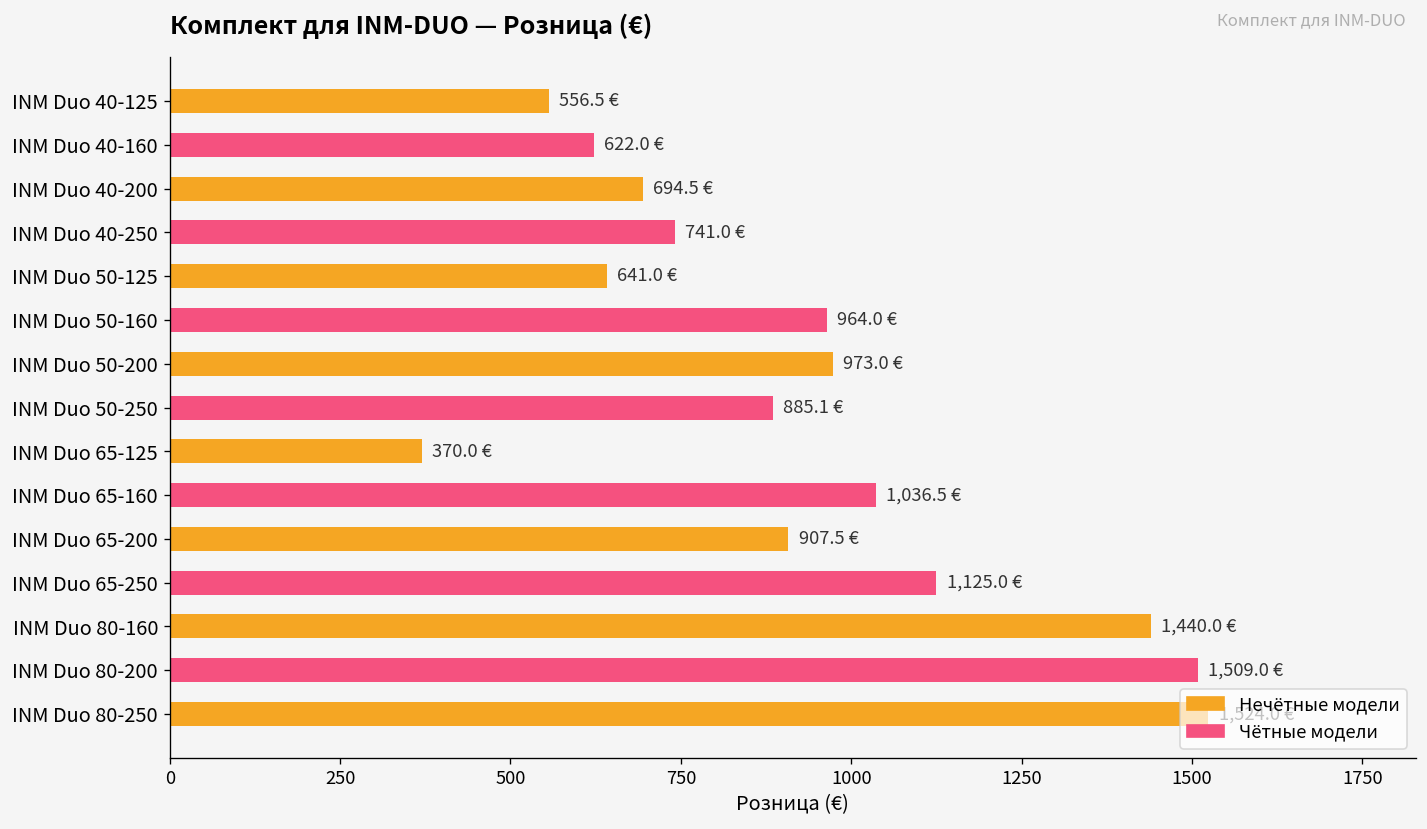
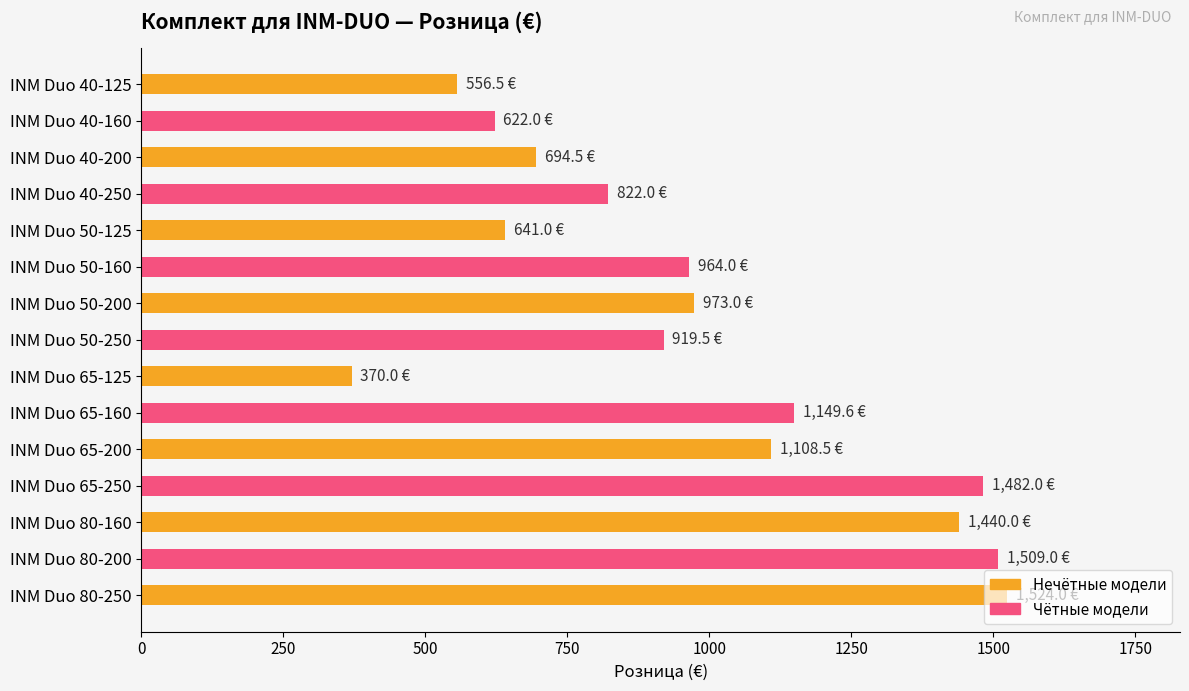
  {
    "INM Duo 40-125": "556.5",
    "INM Duo 40-160": "622.0",
    "INM Duo 40-200": "694.5",
-   "INM Duo 40-250": "741.0",
+   "INM Duo 40-250": "822.0",
    "INM Duo 50-125": "641.0",
    "INM Duo 50-160": "964.0",
    "INM Duo 50-200": "973.0",
-   "INM Duo 50-250": "885.1",
+   "INM Duo 50-250": "919.5",
    "INM Duo 65-125": "370.0",
-   "INM Duo 65-160": "1,036.5",
-   "INM Duo 65-200": "907.5",
-   "INM Duo 65-250": "1,125.0",
+   "INM Duo 65-160": "1,149.6",
+   "INM Duo 65-200": "1,108.5",
+   "INM Duo 65-250": "1,482.0",
    "INM Duo 80-160": "1,440.0",
    "INM Duo 80-200": "1,509.0"
  }
